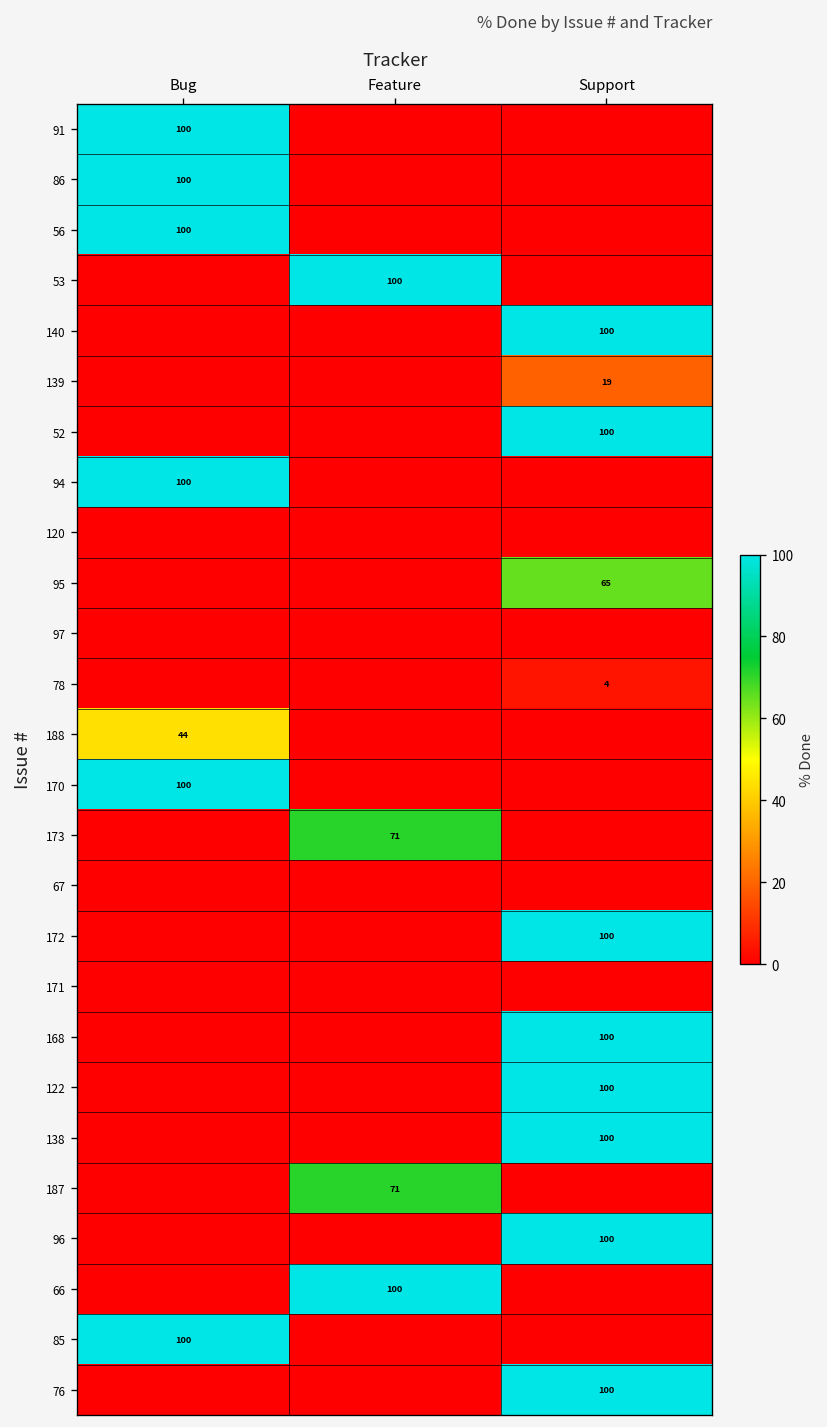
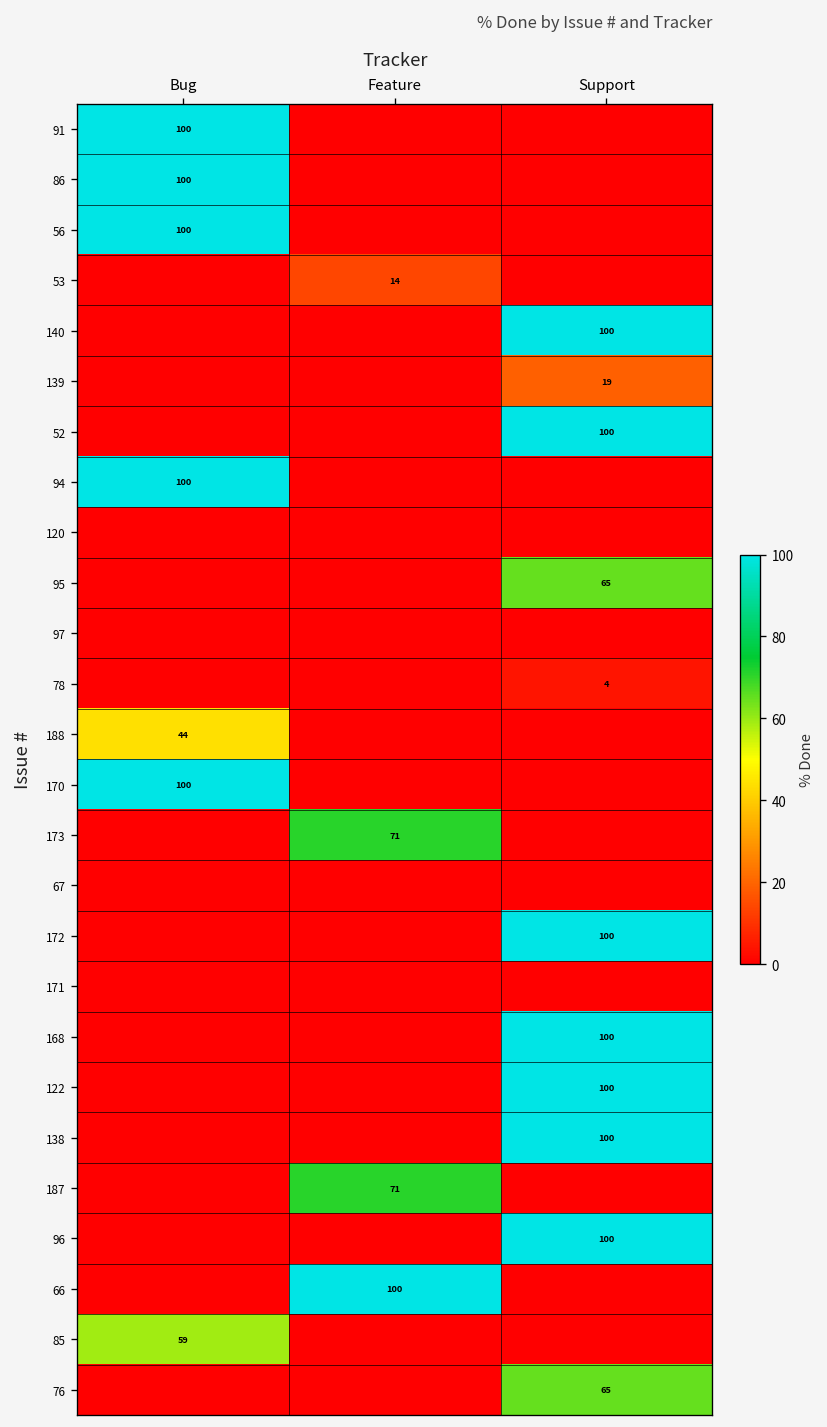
  {
    "91": {
      "Bug": 100
    },
    "86": {
      "Bug": 100
    },
    "56": {
      "Bug": 100
    },
    "53": {
-     "Feature": 100
+     "Feature": 14
    },
    "140": {
      "Support": 100
    },
    "139": {
      "Support": 19
    },
    "52": {
      "Support": 100
    },
    "94": {
      "Bug": 100
    },
    "95": {
      "Support": 65
    },
    "78": {
      "Support": 4
    },
    "188": {
      "Bug": 44
    },
    "170": {
      "Bug": 100
    },
    "173": {
      "Feature": 71
    },
    "172": {
      "Support": 100
    },
    "168": {
      "Support": 100
    },
    "122": {
      "Support": 100
    },
    "138": {
      "Support": 100
    },
    "187": {
      "Feature": 71
    },
    "96": {
      "Support": 100
    },
    "66": {
      "Feature": 100
    },
    "85": {
-     "Bug": 100
+     "Bug": 59
    },
    "76": {
-     "Support": 100
+     "Support": 65
    }
  }
